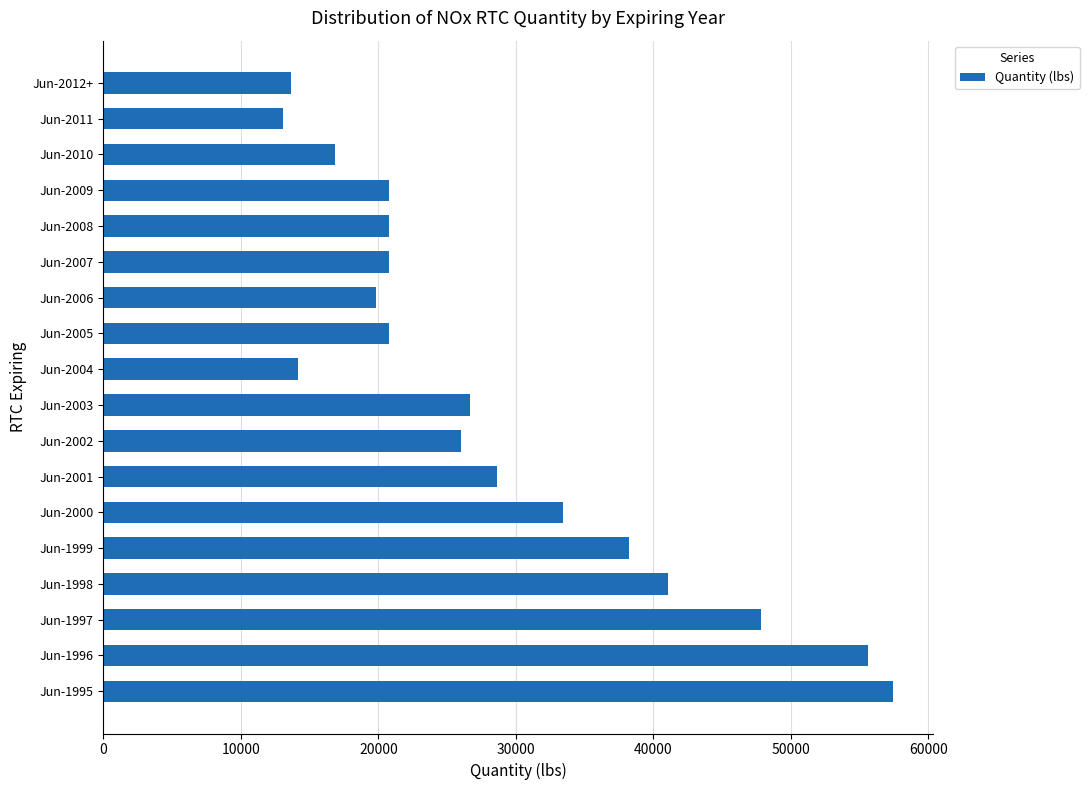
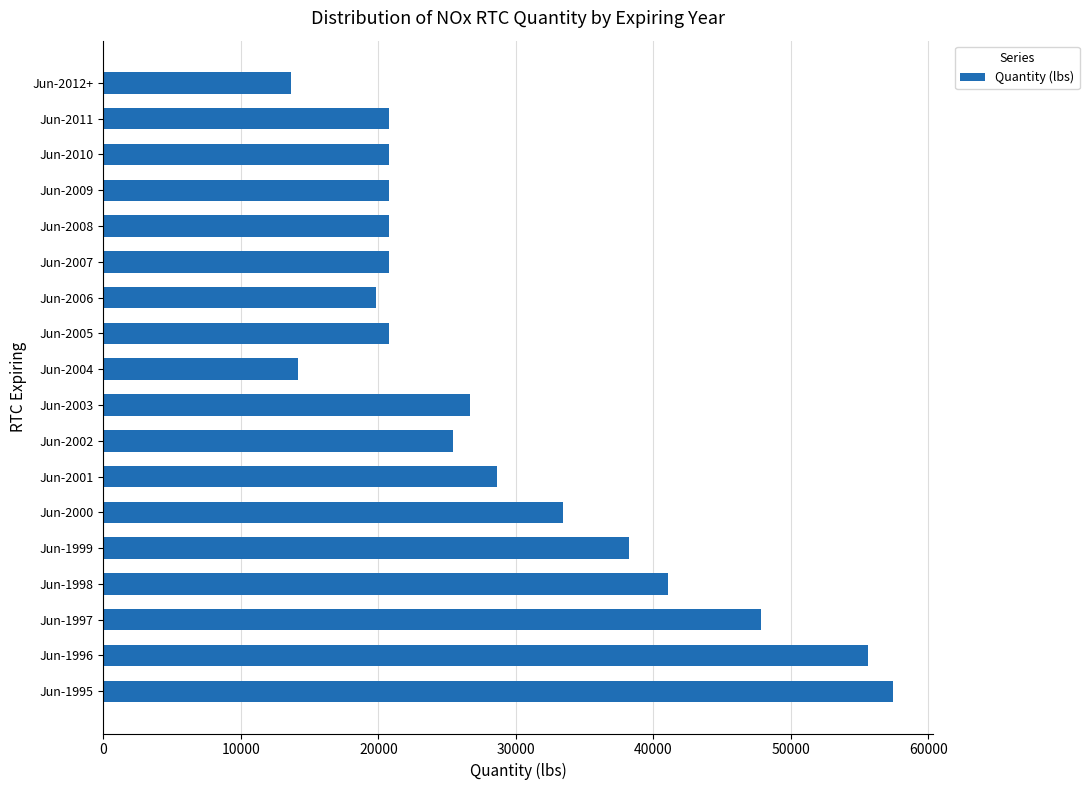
  {
    "Jun-2012+": 13700,
-   "Jun-2011": 13000,
-   "Jun-2010": 16800,
+   "Jun-2011": 20800,
+   "Jun-2010": 20800,
    "Jun-2009": 20800,
    "Jun-2008": 20800,
    "Jun-2007": 20800,
    "Jun-2006": 19800,
    "Jun-2005": 20800,
    "Jun-2004": 14100,
    "Jun-2003": 26700,
-   "Jun-2002": 26000,
+   "Jun-2002": 25400,
    "Jun-2001": 28600,
    "Jun-2000": 33400,
    "Jun-1999": 38200,
    "Jun-1998": 41000,
    "Jun-1997": 47800,
    "Jun-1996": 55600,
    "Jun-1995": 57400
  }
